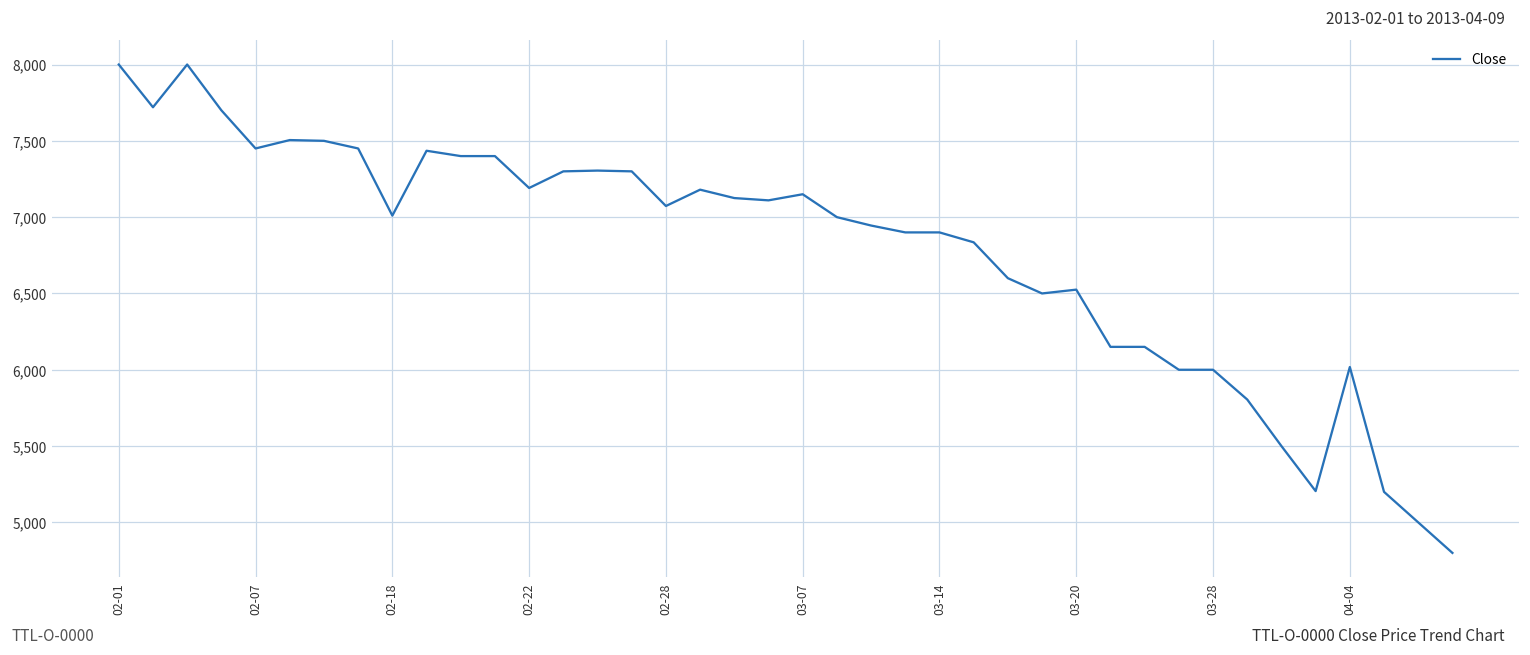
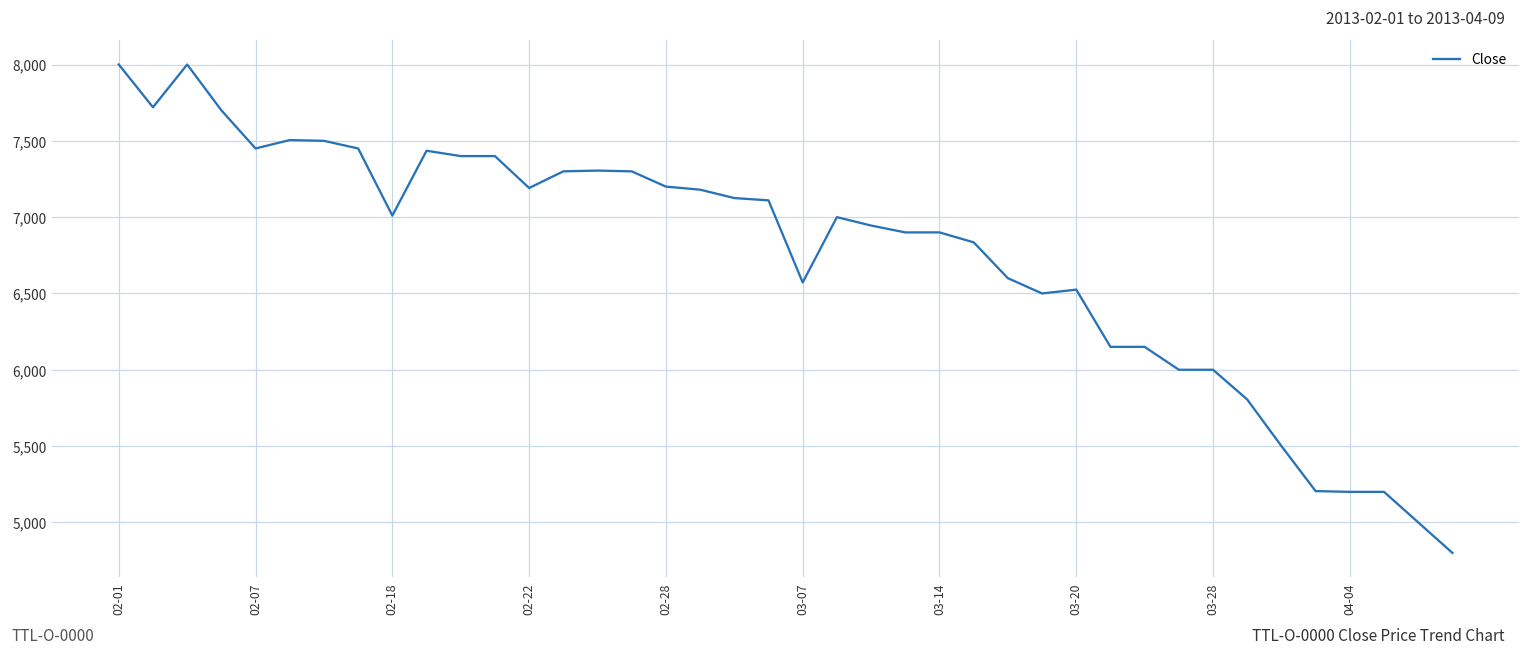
  {
    "02-01": "8,000",
    "02-07": "7,450",
    "02-18": "7,010",
    "02-22": "7,190",
-   "02-28": "7,070",
-   "03-07": "7,150",
+   "02-28": "7,200",
+   "03-07": "6,570",
    "03-14": "6,900",
    "03-20": "6,530",
    "03-28": "6,000",
-   "04-04": "6,020"
+   "04-04": "5,200"
  }
